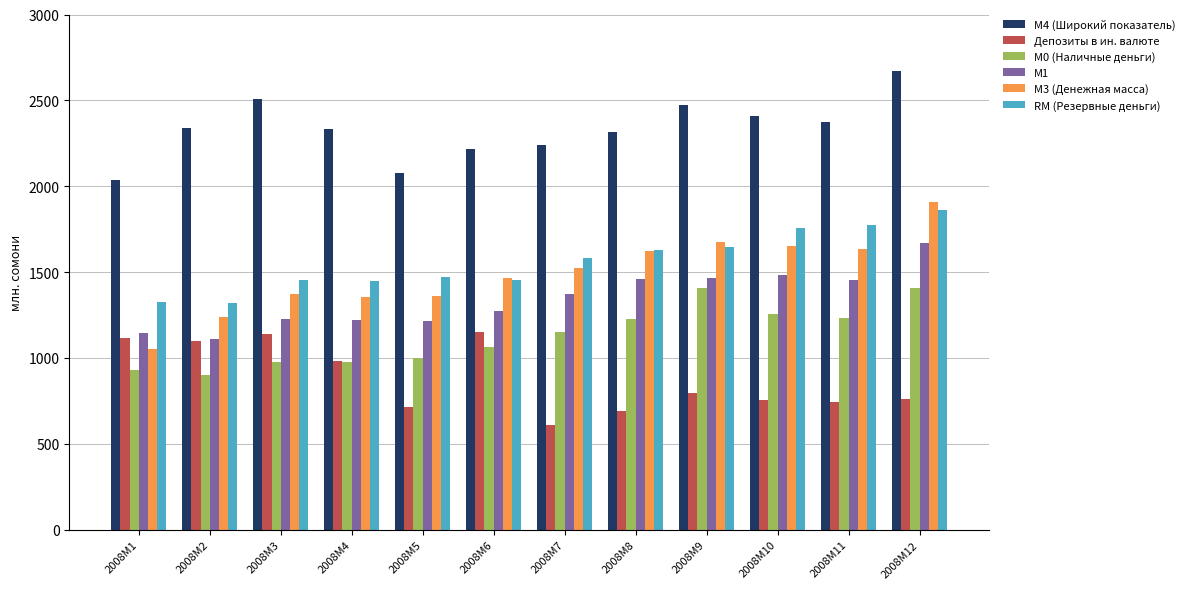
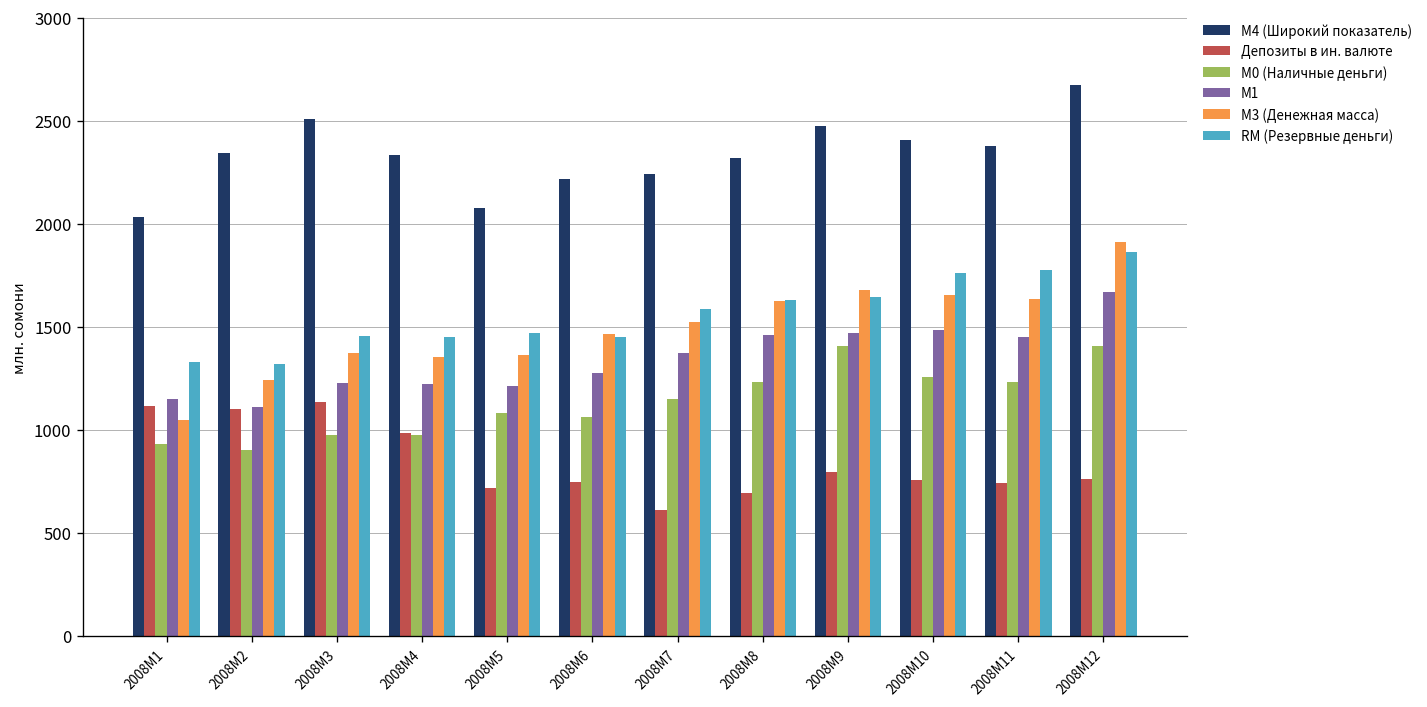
  {
    "M4 (Широкий показатель)": {
      "2008M1": 2030,
      "2008M2": 2340,
      "2008M3": 2510,
      "2008M4": 2340,
      "2008M5": 2080,
      "2008M6": 2210,
      "2008M7": 2240,
      "2008M8": 2320,
      "2008M9": 2470,
      "2008M10": 2410,
      "2008M11": 2380,
      "2008M12": 2670
    },
    "Депозиты в ин. валюте": {
      "2008M1": 1120,
      "2008M2": 1100,
      "2008M3": 1140,
      "2008M4": 980,
      "2008M5": 720,
-     "2008M6": 1150,
+     "2008M6": 750,
      "2008M7": 610,
      "2008M8": 690,
      "2008M9": 800,
      "2008M10": 760,
      "2008M11": 740,
      "2008M12": 760
    },
    "М0 (Наличные деньги)": {
      "2008M1": 930,
      "2008M2": 900,
      "2008M3": 980,
      "2008M4": 970,
-     "2008M5": 1000,
+     "2008M5": 1080,
      "2008M6": 1060,
      "2008M7": 1150,
      "2008M8": 1230,
      "2008M9": 1410,
      "2008M10": 1260,
      "2008M11": 1230,
      "2008M12": 1410
    },
    "М1": {
      "2008M1": 1150,
      "2008M2": 1110,
      "2008M3": 1230,
      "2008M4": 1220,
      "2008M5": 1210,
      "2008M6": 1270,
      "2008M7": 1370,
      "2008M8": 1460,
      "2008M9": 1470,
      "2008M10": 1480,
      "2008M11": 1450,
      "2008M12": 1670
    },
    "М3 (Денежная масса)": {
      "2008M1": 1050,
      "2008M2": 1240,
      "2008M3": 1370,
      "2008M4": 1350,
      "2008M5": 1360,
      "2008M6": 1470,
      "2008M7": 1520,
      "2008M8": 1620,
      "2008M9": 1680,
      "2008M10": 1650,
      "2008M11": 1630,
      "2008M12": 1910
    },
    "RM (Резервные деньги)": {
      "2008M1": 1330,
      "2008M2": 1320,
      "2008M3": 1450,
      "2008M4": 1450,
      "2008M5": 1470,
      "2008M6": 1450,
      "2008M7": 1580,
      "2008M8": 1630,
      "2008M9": 1650,
      "2008M10": 1760,
      "2008M11": 1770,
      "2008M12": 1860
    }
  }
